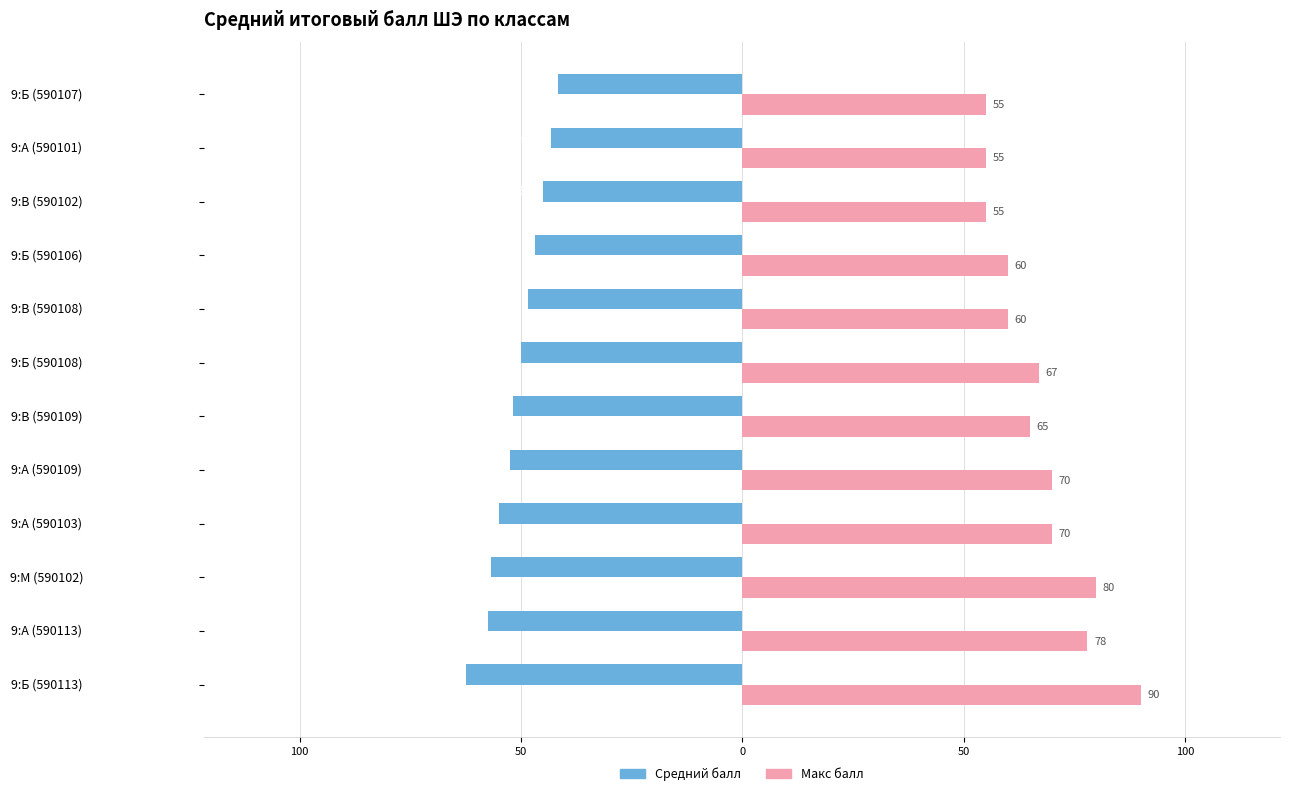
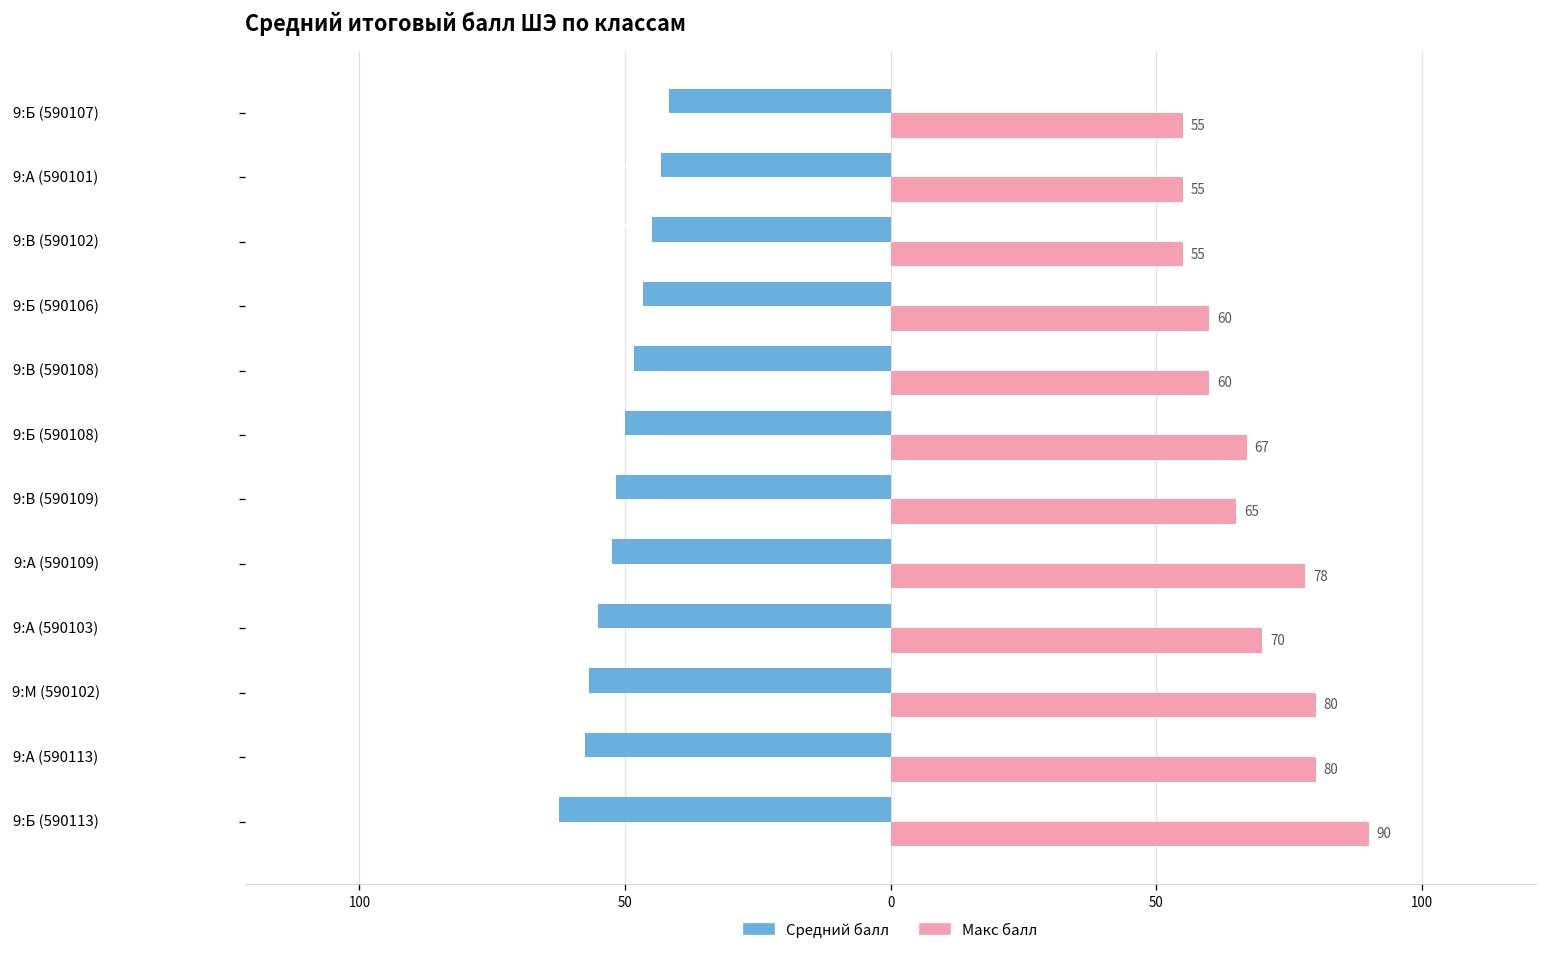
  {
    "Макс балл": {
      "9:Б (590107)": 55,
      "9:А (590101)": 55,
      "9:В (590102)": 55,
      "9:Б (590106)": 60,
      "9:В (590108)": 60,
      "9:Б (590108)": 67,
      "9:В (590109)": 65,
-     "9:А (590109)": 70,
+     "9:А (590109)": 78,
      "9:А (590103)": 70,
      "9:М (590102)": 80,
-     "9:А (590113)": 78,
+     "9:А (590113)": 80,
      "9:Б (590113)": 90
    }
  }
